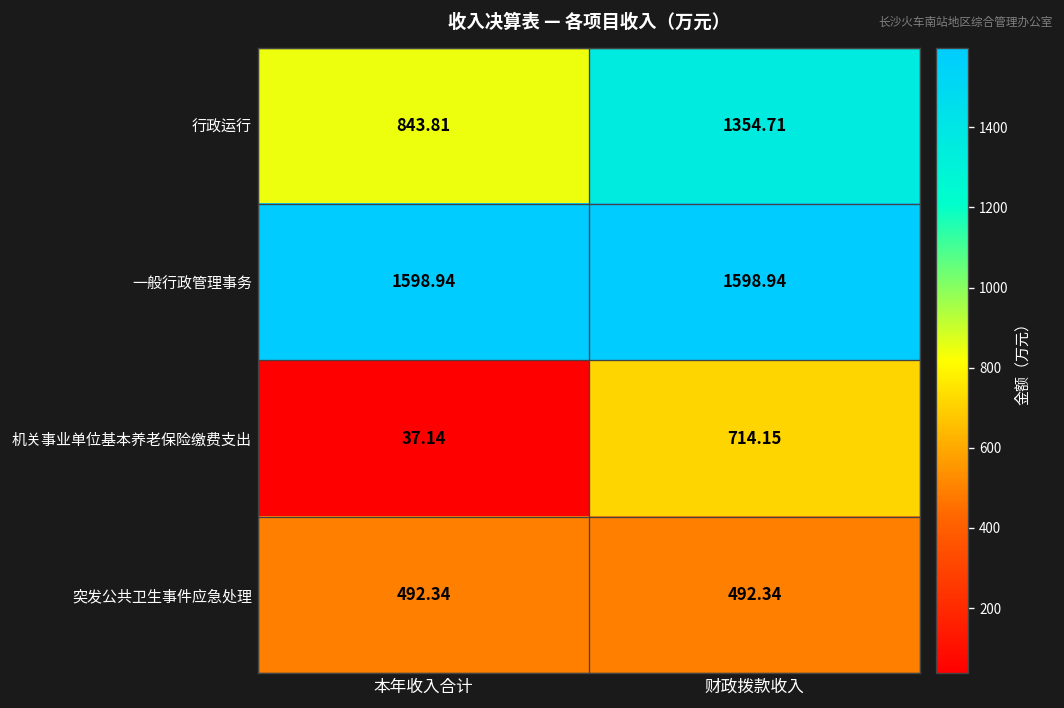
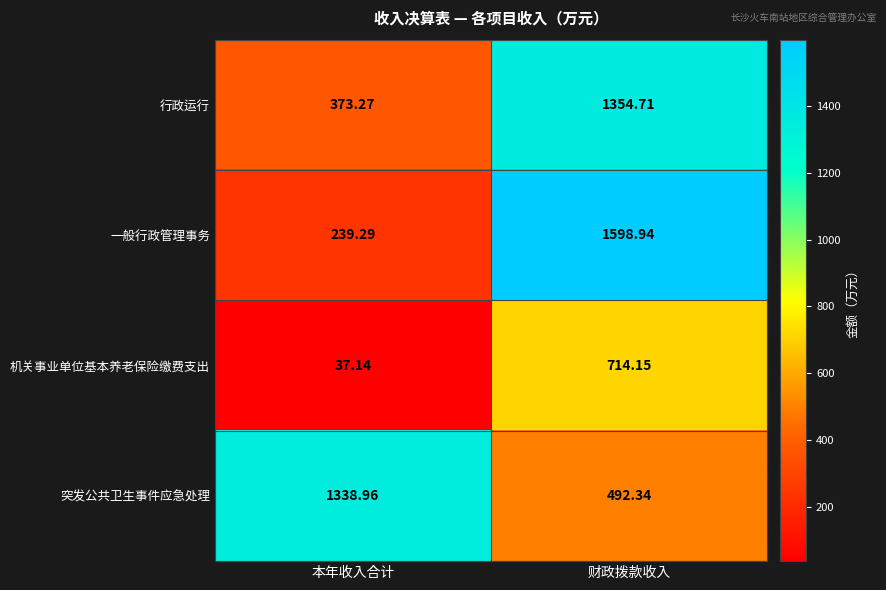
  {
    "行政运行": {
-     "本年收入合计": 843.81,
+     "本年收入合计": 373.27,
      "财政拨款收入": 1354.71
    },
    "一般行政管理事务": {
-     "本年收入合计": 1598.94,
+     "本年收入合计": 239.29,
      "财政拨款收入": 1598.94
    },
    "机关事业单位基本养老保险缴费支出": {
      "本年收入合计": 37.14,
      "财政拨款收入": 714.15
    },
    "突发公共卫生事件应急处理": {
-     "本年收入合计": 492.34,
+     "本年收入合计": 1338.96,
      "财政拨款收入": 492.34
    }
  }
